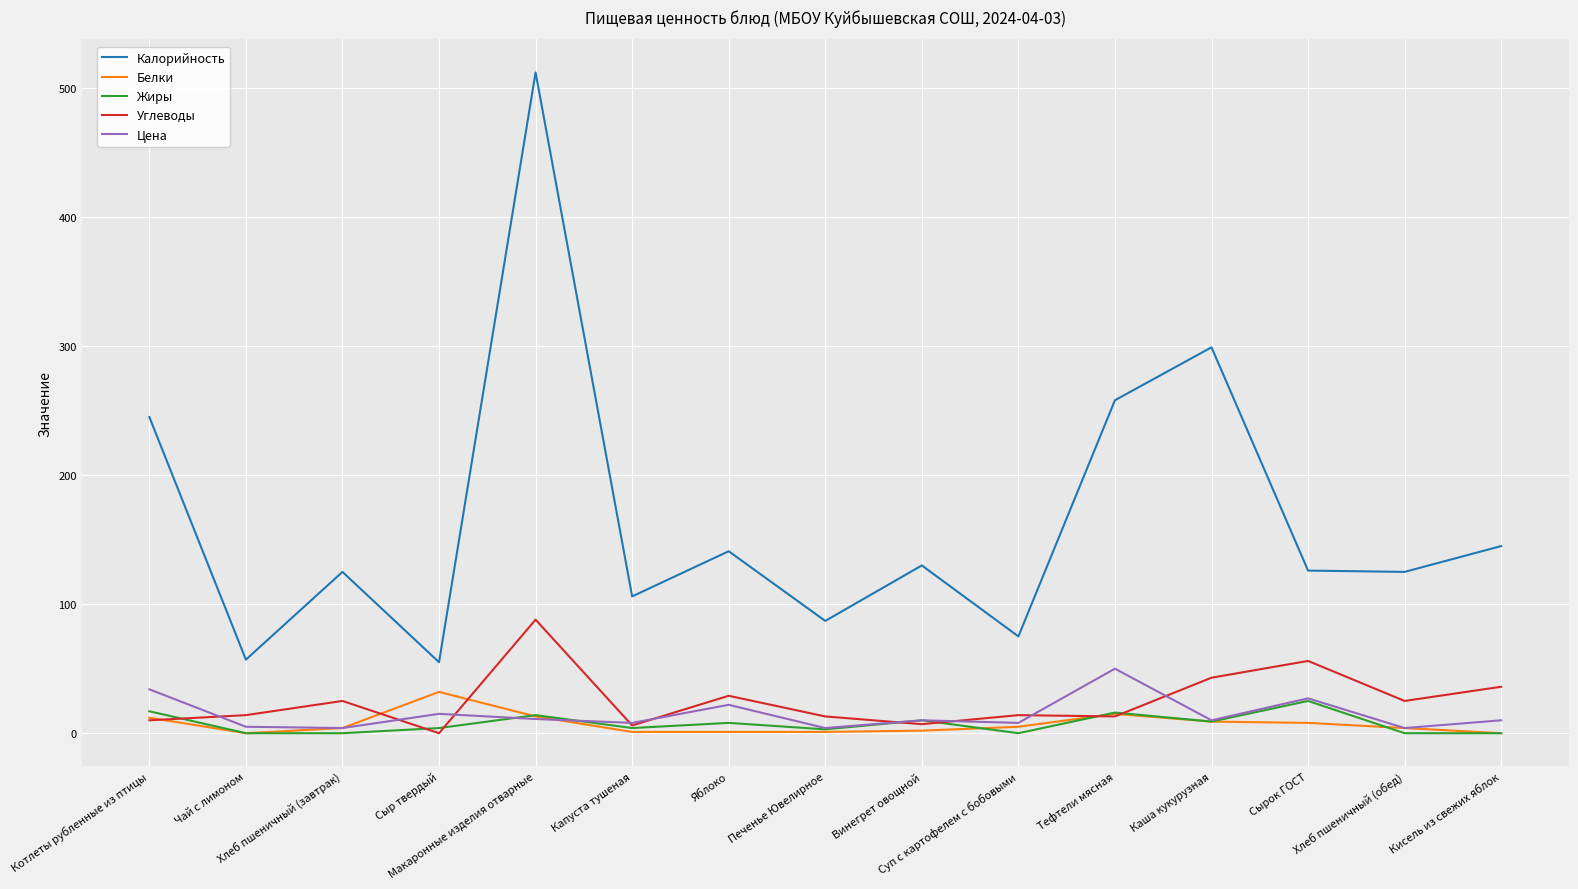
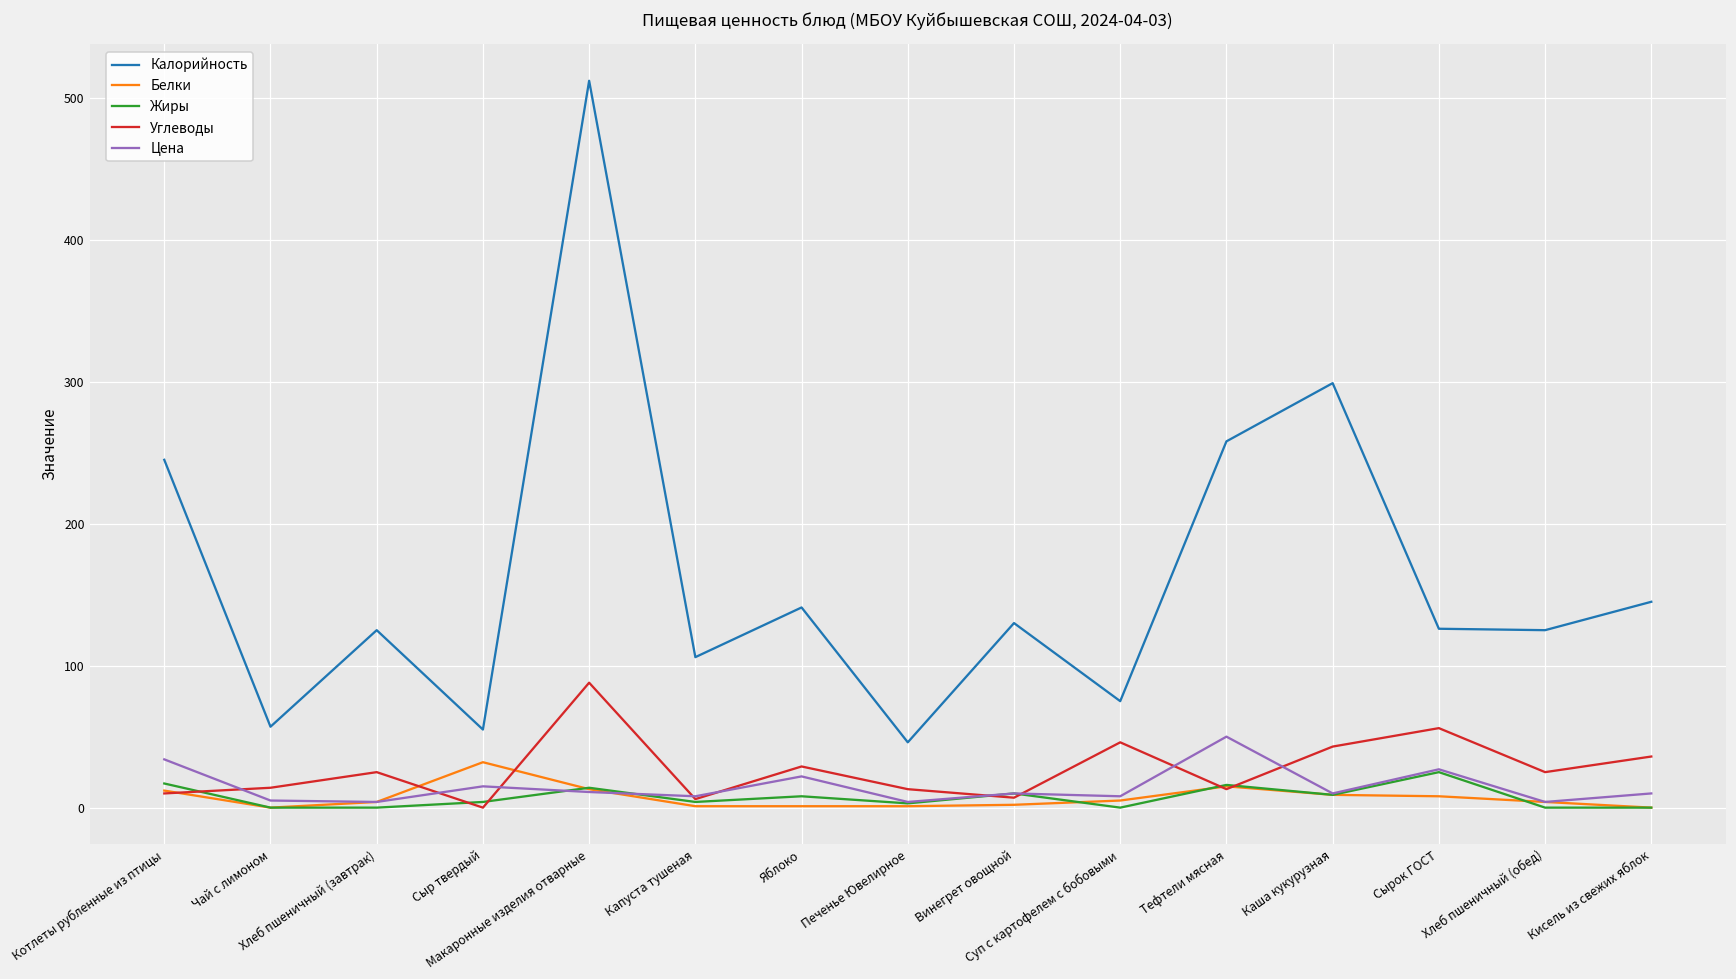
  {
    "Калорийность": {
      "Котлеты рубленные из птицы": 245,
      "Чай с лимоном": 57,
      "Хлеб пшеничный (завтрак)": 125,
      "Сыр твердый": 55,
      "Макаронные изделия отварные": 512,
      "Капуста тушеная": 106,
      "Яблоко": 141,
-     "Печенье Ювелирное": 87,
+     "Печенье Ювелирное": 46,
      "Винегрет овощной": 130,
      "Суп с картофелем с бобовыми": 75,
      "Тефтели мясная": 258,
      "Каша кукурузная": 299,
      "Сырок ГОСТ": 126,
      "Хлеб пшеничный (обед)": 125,
      "Кисель из свежих яблок": 145
    },
    "Белки": {
      "Котлеты рубленные из птицы": 12,
      "Сыр твердый": 32,
      "Капуста тушеная": 1,
      "Яблоко": 1,
      "Печенье Ювелирное": 1,
      "Винегрет овощной": 2,
      "Суп с картофелем с бобовыми": 5,
      "Сырок ГОСТ": 8
    },
    "Жиры": {
      "Котлеты рубленные из птицы": 17,
      "Хлеб пшеничный (завтрак)": 0,
      "Сыр твердый": 4,
      "Яблоко": 8,
      "Суп с картофелем с бобовыми": 0,
      "Хлеб пшеничный (обед)": 0
    },
    "Углеводы": {
      "Котлеты рубленные из птицы": 10,
      "Чай с лимоном": 14,
      "Хлеб пшеничный (завтрак)": 25,
      "Сыр твердый": 0,
      "Макаронные изделия отварные": 88,
      "Яблоко": 29,
      "Печенье Ювелирное": 13,
      "Винегрет овощной": 7,
-     "Суп с картофелем с бобовыми": 14,
+     "Суп с картофелем с бобовыми": 46,
      "Каша кукурузная": 43,
      "Сырок ГОСТ": 56,
      "Хлеб пшеничный (обед)": 25,
      "Кисель из свежих яблок": 36
    },
    "Цена": {
      "Котлеты рубленные из птицы": 34,
      "Чай с лимоном": 5,
      "Сыр твердый": 15,
      "Макаронные изделия отварные": 11,
      "Капуста тушеная": 8,
      "Яблоко": 22,
      "Суп с картофелем с бобовыми": 8,
      "Тефтели мясная": 50,
      "Кисель из свежих яблок": 10
    }
  }
